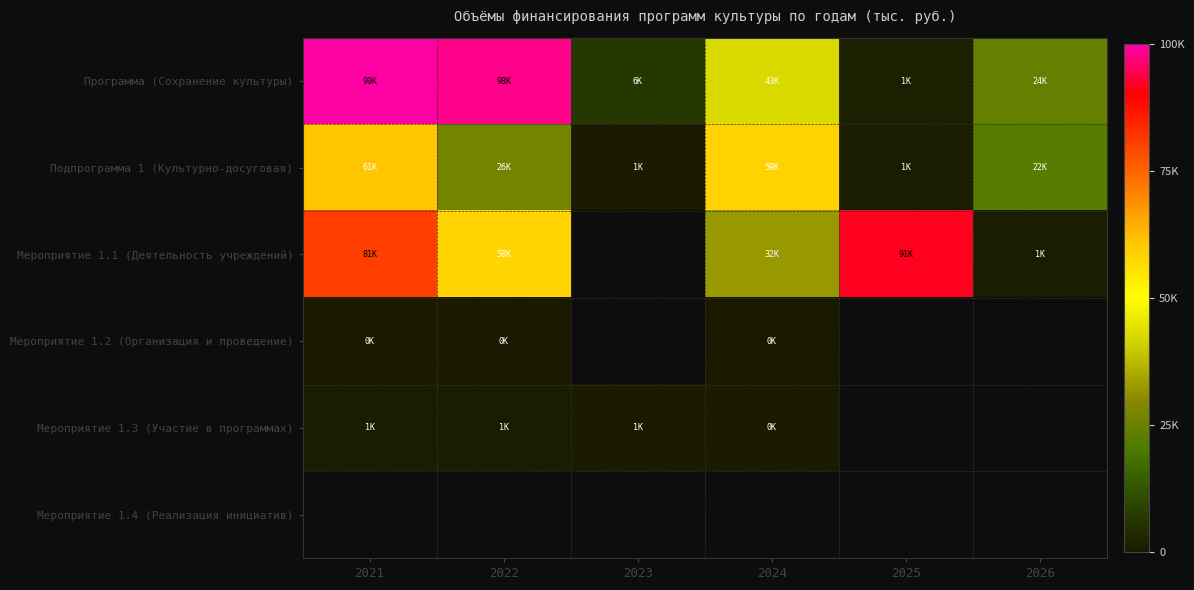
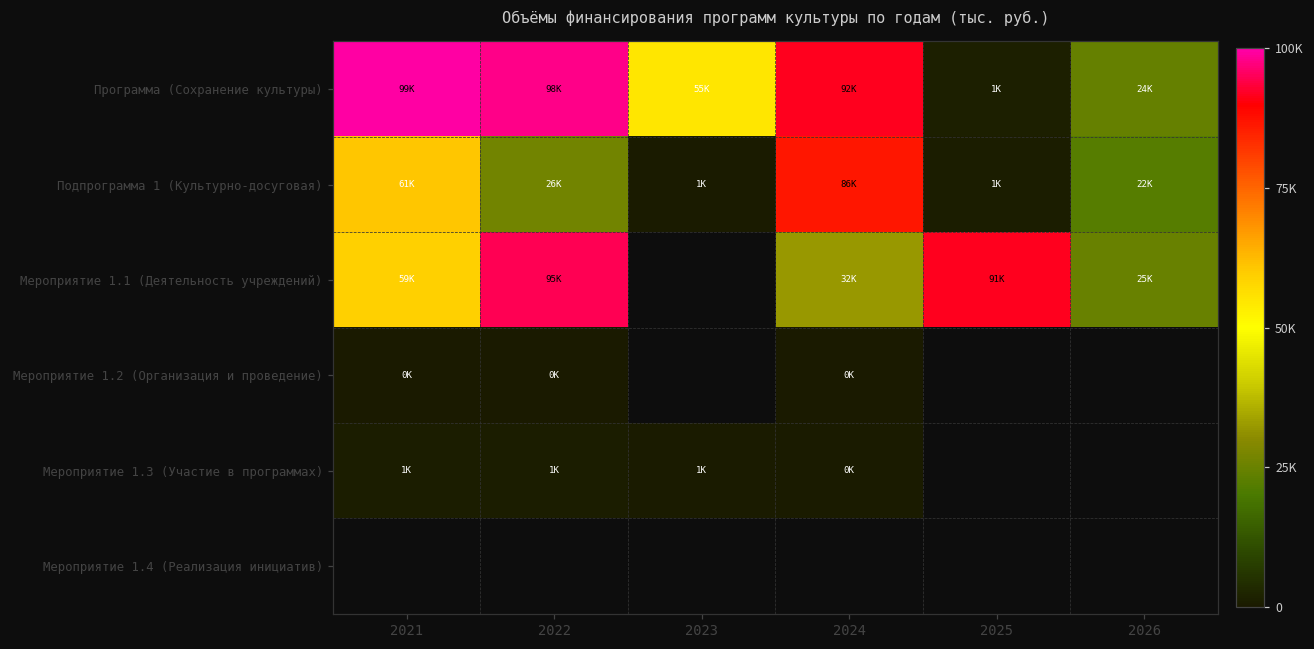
  {
    "Программа (Сохранение культуры)": {
      "2021": "99K",
      "2022": "98K",
-     "2023": "6K",
-     "2024": "43K",
+     "2023": "55K",
+     "2024": "92K",
      "2025": "1K",
      "2026": "24K"
    },
    "Подпрограмма 1 (Культурно-досуговая)": {
      "2021": "61K",
      "2022": "26K",
      "2023": "1K",
-     "2024": "59K",
+     "2024": "86K",
      "2025": "1K",
      "2026": "22K"
    },
    "Мероприятие 1.1 (Деятельность учреждений)": {
-     "2021": "81K",
-     "2022": "58K",
+     "2021": "59K",
+     "2022": "95K",
      "2024": "32K",
      "2025": "91K",
-     "2026": "1K"
+     "2026": "25K"
    },
    "Мероприятие 1.2 (Организация и проведение)": {
      "2021": "0K",
      "2022": "0K",
      "2024": "0K"
    },
    "Мероприятие 1.3 (Участие в программах)": {
      "2021": "1K",
      "2022": "1K",
      "2023": "1K",
      "2024": "0K"
    }
  }
